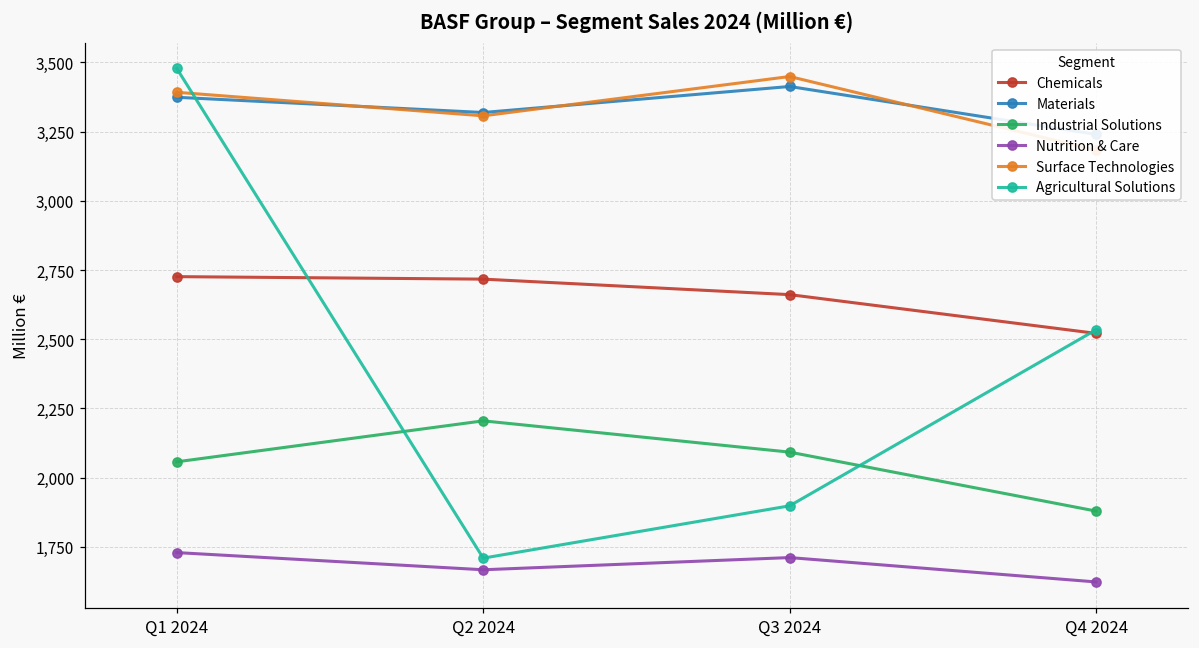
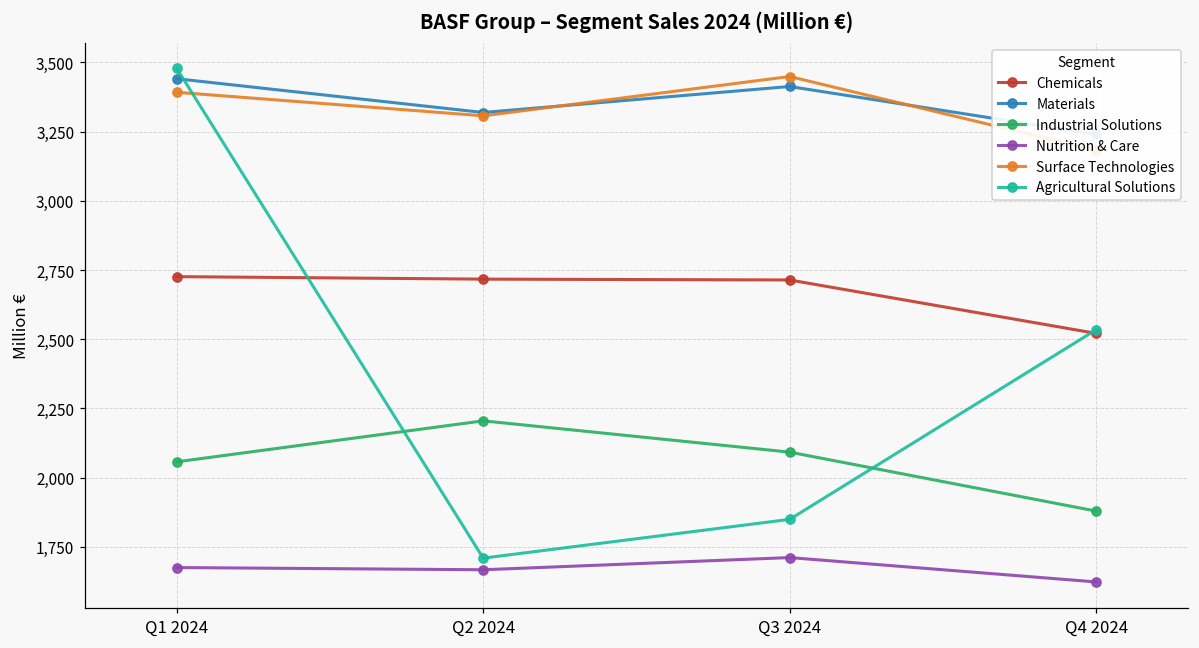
  {
    "Chemicals": {
      "Q1 2024": "2,730",
      "Q2 2024": "2,720",
-     "Q3 2024": "2,660",
+     "Q3 2024": "2,710",
      "Q4 2024": "2,520"
    },
    "Materials": {
-     "Q1 2024": "3,370",
+     "Q1 2024": "3,440",
      "Q2 2024": "3,320",
      "Q3 2024": "3,410"
    },
    "Industrial Solutions": {
      "Q1 2024": "2,060",
      "Q2 2024": "2,210",
      "Q3 2024": "2,090",
      "Q4 2024": "1,880"
    },
    "Nutrition & Care": {
-     "Q1 2024": "1,730",
+     "Q1 2024": "1,680",
      "Q2 2024": "1,670",
      "Q3 2024": "1,710",
      "Q4 2024": "1,620"
    },
    "Surface Technologies": {
      "Q1 2024": "3,390",
      "Q2 2024": "3,310",
      "Q3 2024": "3,450"
    },
    "Agricultural Solutions": {
      "Q1 2024": "3,480",
      "Q2 2024": "1,710",
-     "Q3 2024": "1,900",
+     "Q3 2024": "1,850",
      "Q4 2024": "2,530"
    }
  }
